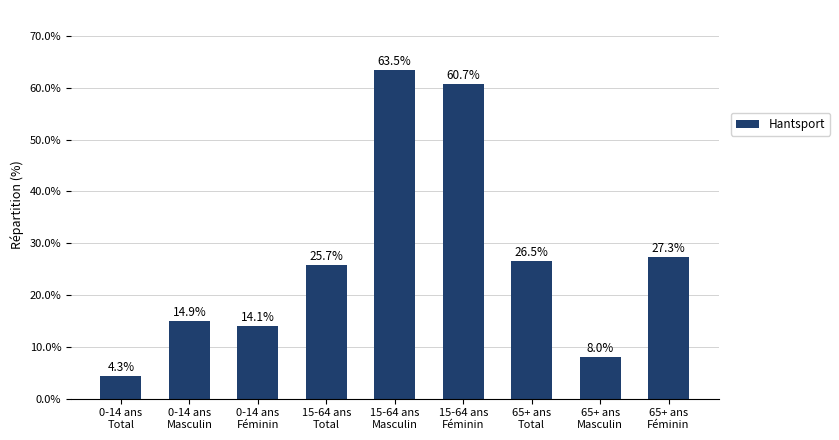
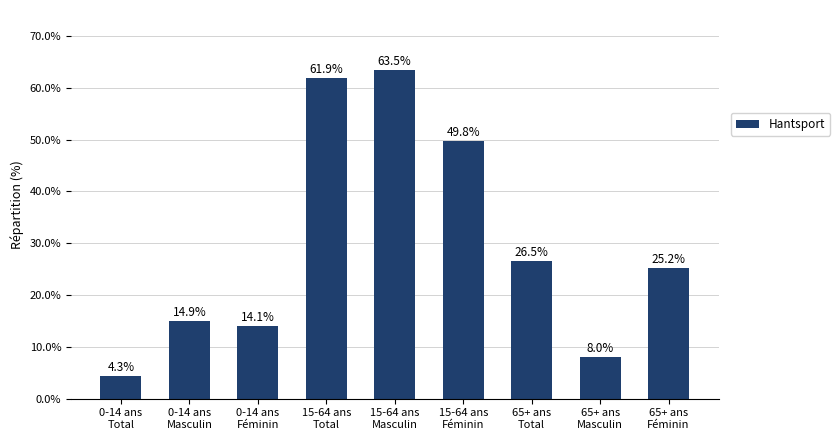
  {
    "0-14 ans Total": "4.3%",
    "0-14 ans Masculin": "14.9%",
    "0-14 ans Féminin": "14.1%",
-   "15-64 ans Total": "25.7%",
+   "15-64 ans Total": "61.9%",
    "15-64 ans Masculin": "63.5%",
-   "15-64 ans Féminin": "60.7%",
+   "15-64 ans Féminin": "49.8%",
    "65+ ans Total": "26.5%",
    "65+ ans Masculin": "8.0%",
-   "65+ ans Féminin": "27.3%"
+   "65+ ans Féminin": "25.2%"
  }
